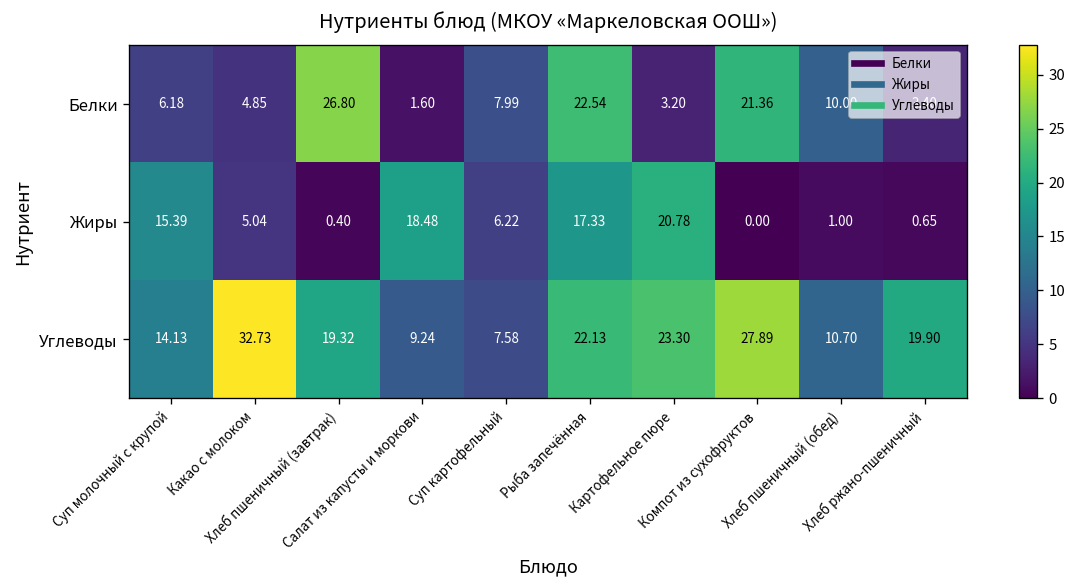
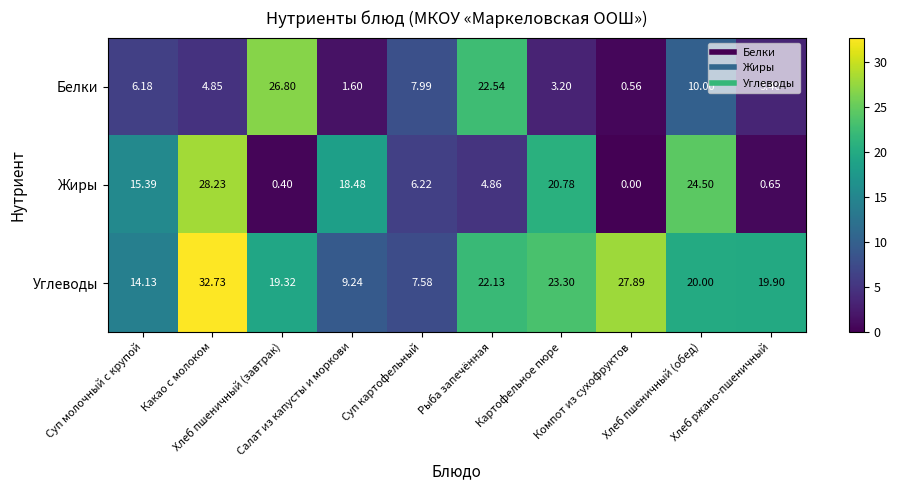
  {
    "Белки": {
      "Суп молочный с крупой": 6.18,
      "Какао с молоком": 4.85,
      "Хлеб пшеничный (завтрак)": 26.80,
      "Салат из капусты и моркови": 1.60,
      "Суп картофельный": 7.99,
      "Рыба запечённая": 22.54,
      "Картофельное пюре": 3.20,
-     "Компот из сухофруктов": 21.36
+     "Компот из сухофруктов": 0.56
    },
    "Жиры": {
      "Суп молочный с крупой": 15.39,
-     "Какао с молоком": 5.04,
+     "Какао с молоком": 28.23,
      "Хлеб пшеничный (завтрак)": 0.40,
      "Салат из капусты и моркови": 18.48,
      "Суп картофельный": 6.22,
-     "Рыба запечённая": 17.33,
+     "Рыба запечённая": 4.86,
      "Картофельное пюре": 20.78,
      "Компот из сухофруктов": 0.00,
-     "Хлеб пшеничный (обед)": 1.00,
+     "Хлеб пшеничный (обед)": 24.50,
      "Хлеб ржано-пшеничный": 0.65
    },
    "Углеводы": {
      "Суп молочный с крупой": 14.13,
      "Какао с молоком": 32.73,
      "Хлеб пшеничный (завтрак)": 19.32,
      "Салат из капусты и моркови": 9.24,
      "Суп картофельный": 7.58,
      "Рыба запечённая": 22.13,
      "Картофельное пюре": 23.30,
      "Компот из сухофруктов": 27.89,
-     "Хлеб пшеничный (обед)": 10.70,
+     "Хлеб пшеничный (обед)": 20.00,
      "Хлеб ржано-пшеничный": 19.90
    }
  }
